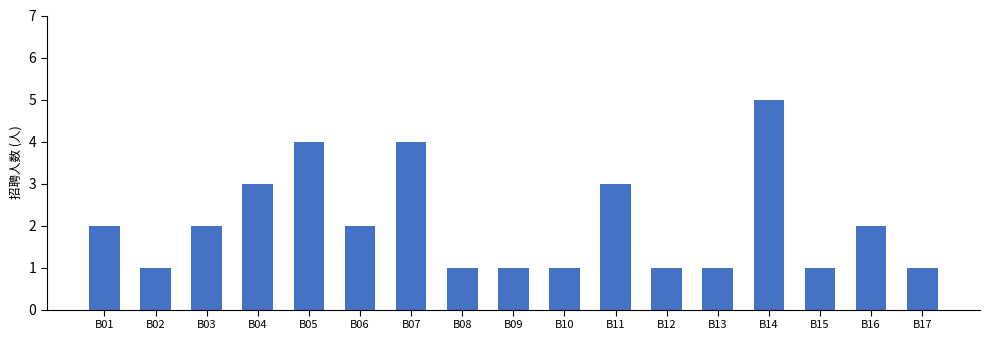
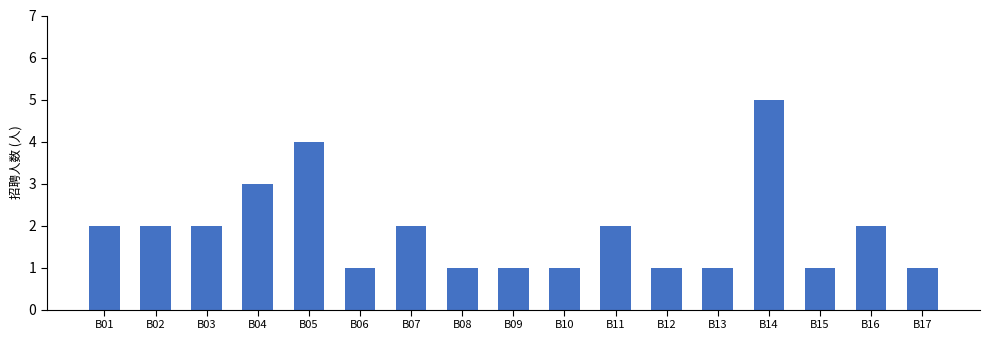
  {
    "B01": 2,
-   "B02": 1,
+   "B02": 2,
    "B03": 2,
    "B04": 3,
    "B05": 4,
-   "B06": 2,
-   "B07": 4,
+   "B06": 1,
+   "B07": 2,
    "B08": 1,
    "B09": 1,
    "B10": 1,
-   "B11": 3,
+   "B11": 2,
    "B12": 1,
    "B13": 1,
    "B14": 5,
    "B15": 1,
    "B16": 2,
    "B17": 1
  }
